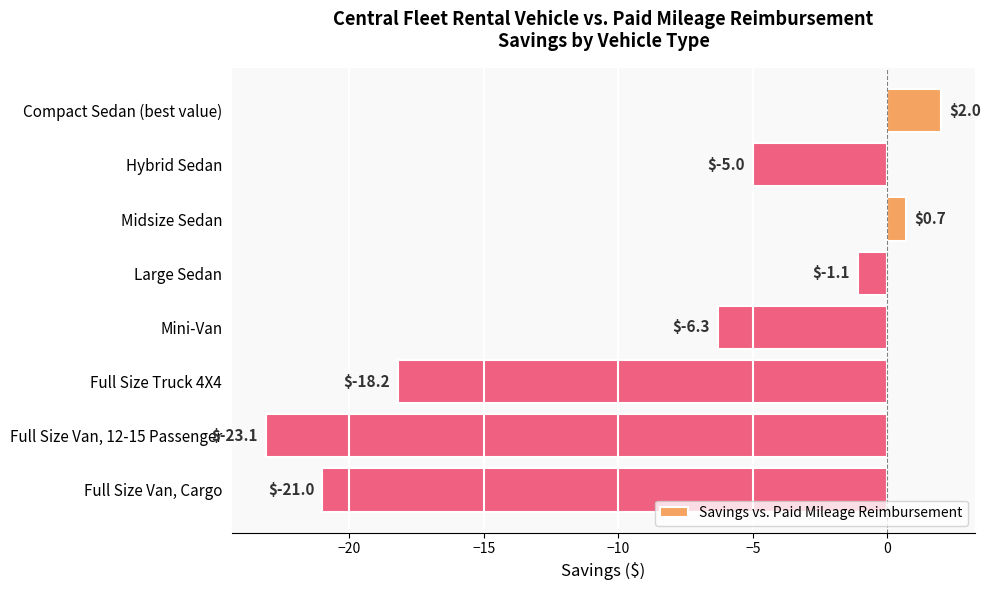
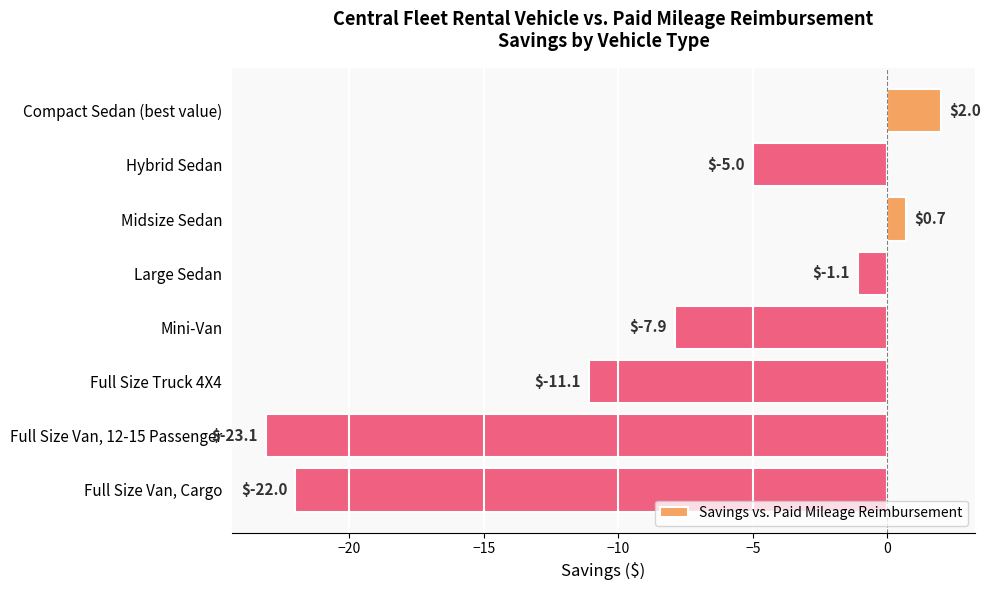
  {
    "Compact Sedan (best value)": "$2.0",
    "Hybrid Sedan": "$-5.0",
    "Midsize Sedan": "$0.7",
    "Large Sedan": "$-1.1",
-   "Mini-Van": "$-6.3",
-   "Full Size Truck 4X4": "$-18.2",
+   "Mini-Van": "$-7.9",
+   "Full Size Truck 4X4": "$-11.1",
    "Full Size Van, 12-15 Passenger": "$-23.1",
-   "Full Size Van, Cargo": "$-21.0"
+   "Full Size Van, Cargo": "$-22.0"
  }
